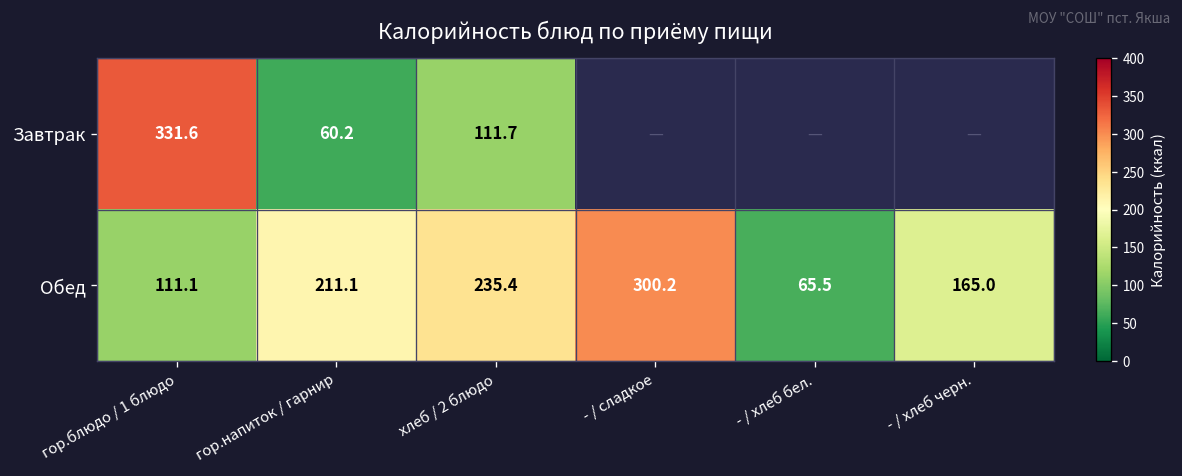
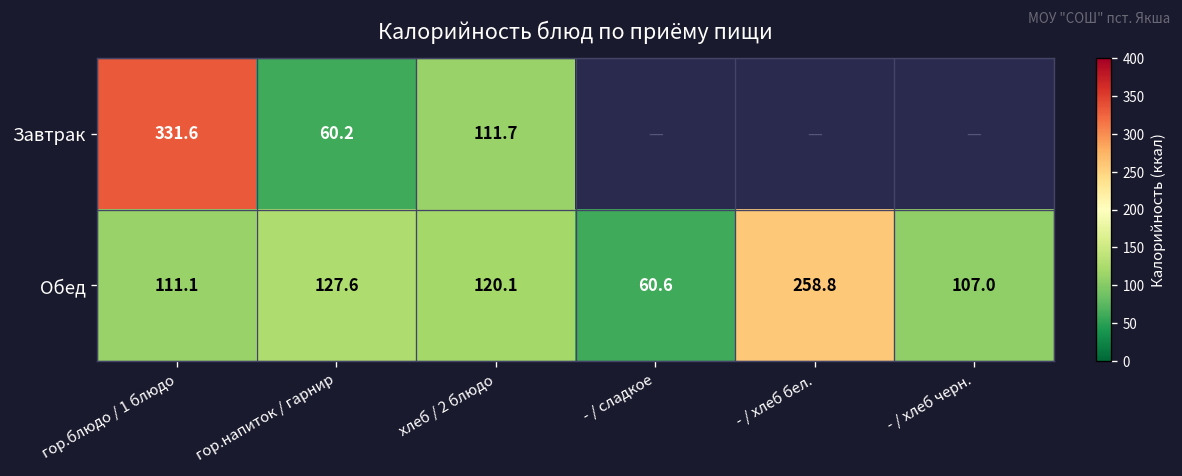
  {
    "Завтрак": {
      "гор.блюдо / 1 блюдо": 331.6,
      "гор.напиток / гарнир": 60.2,
      "хлеб / 2 блюдо": 111.7
    },
    "Обед": {
      "гор.блюдо / 1 блюдо": 111.1,
-     "гор.напиток / гарнир": 211.1,
-     "хлеб / 2 блюдо": 235.4,
-     "- / сладкое": 300.2,
-     "- / хлеб бел.": 65.5,
-     "- / хлеб черн.": 165.0
+     "гор.напиток / гарнир": 127.6,
+     "хлеб / 2 блюдо": 120.1,
+     "- / сладкое": 60.6,
+     "- / хлеб бел.": 258.8,
+     "- / хлеб черн.": 107.0
    }
  }
